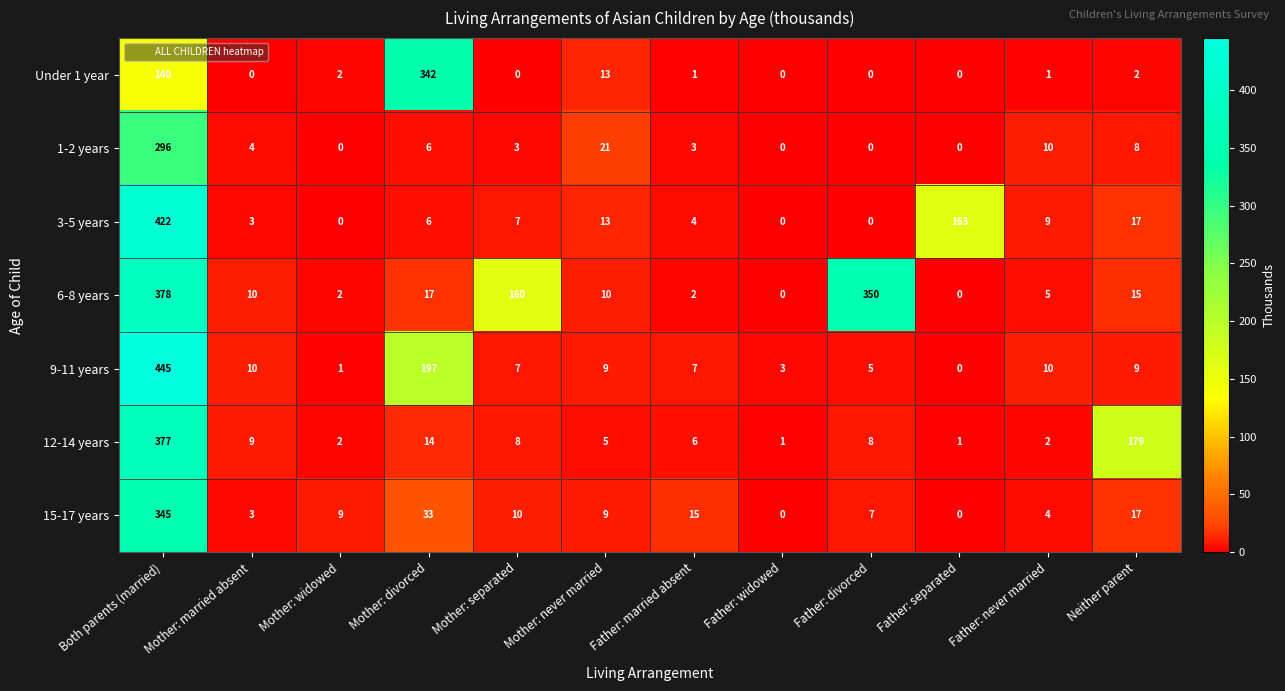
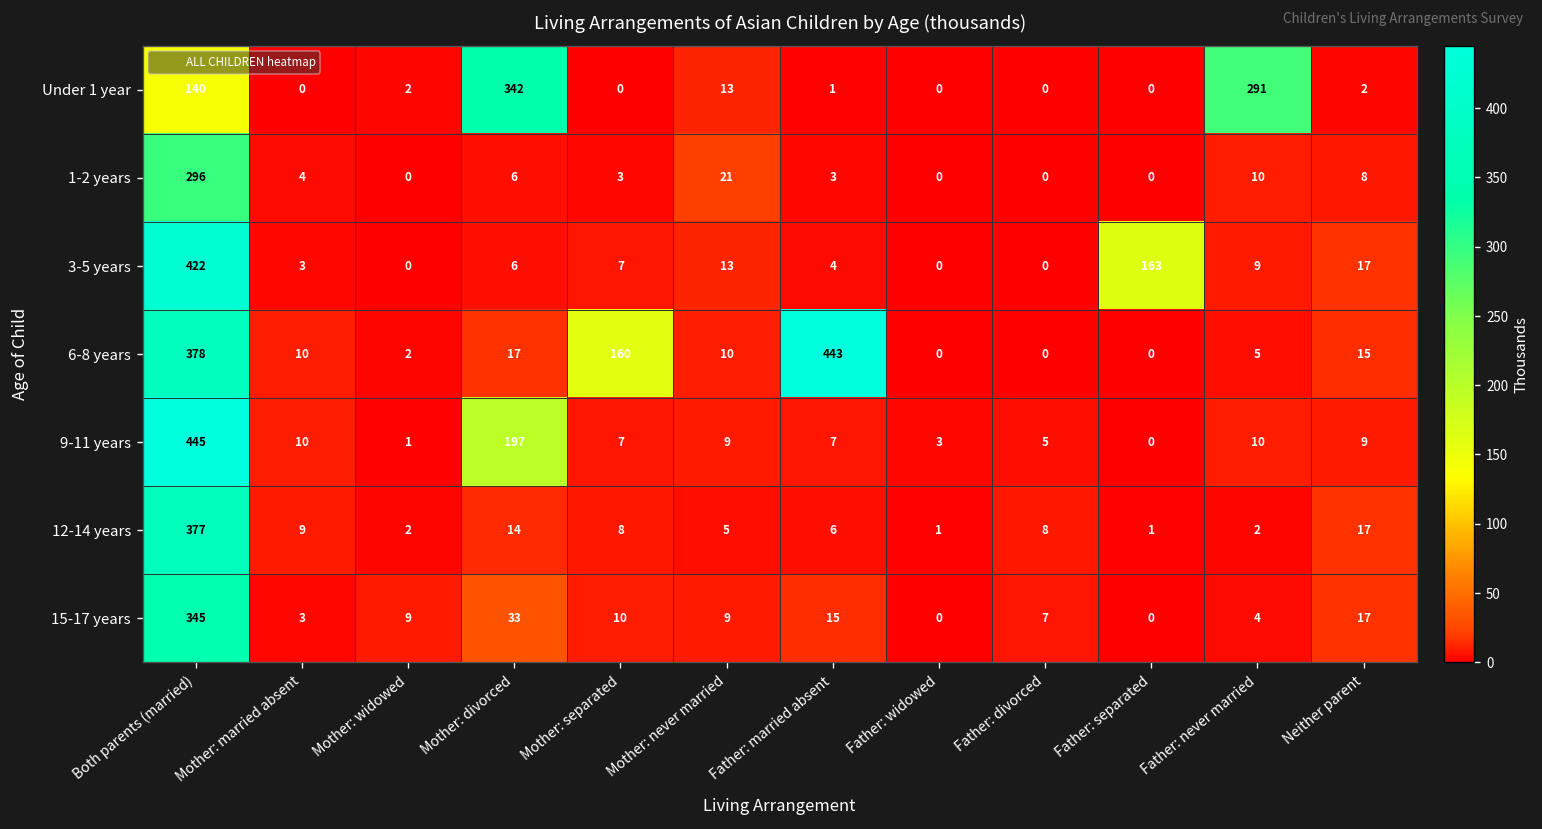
  {
    "Under 1 year": {
      "Both parents (married)": 140,
      "Mother: married absent": 0,
      "Mother: widowed": 2,
      "Mother: divorced": 342,
      "Mother: separated": 0,
      "Mother: never married": 13,
      "Father: married absent": 1,
      "Father: widowed": 0,
      "Father: divorced": 0,
      "Father: separated": 0,
-     "Father: never married": 1,
+     "Father: never married": 291,
      "Neither parent": 2
    },
    "1-2 years": {
      "Both parents (married)": 296,
      "Mother: married absent": 4,
      "Mother: widowed": 0,
      "Mother: divorced": 6,
      "Mother: separated": 3,
      "Mother: never married": 21,
      "Father: married absent": 3,
      "Father: widowed": 0,
      "Father: divorced": 0,
      "Father: separated": 0,
      "Father: never married": 10,
      "Neither parent": 8
    },
    "3-5 years": {
      "Both parents (married)": 422,
      "Mother: married absent": 3,
      "Mother: widowed": 0,
      "Mother: divorced": 6,
      "Mother: separated": 7,
      "Mother: never married": 13,
      "Father: married absent": 4,
      "Father: widowed": 0,
      "Father: divorced": 0,
      "Father: separated": 163,
      "Father: never married": 9,
      "Neither parent": 17
    },
    "6-8 years": {
      "Both parents (married)": 378,
      "Mother: married absent": 10,
      "Mother: widowed": 2,
      "Mother: divorced": 17,
      "Mother: separated": 160,
      "Mother: never married": 10,
-     "Father: married absent": 2,
+     "Father: married absent": 443,
      "Father: widowed": 0,
-     "Father: divorced": 350,
+     "Father: divorced": 0,
      "Father: separated": 0,
      "Father: never married": 5,
      "Neither parent": 15
    },
    "9-11 years": {
      "Both parents (married)": 445,
      "Mother: married absent": 10,
      "Mother: widowed": 1,
      "Mother: divorced": 197,
      "Mother: separated": 7,
      "Mother: never married": 9,
      "Father: married absent": 7,
      "Father: widowed": 3,
      "Father: divorced": 5,
      "Father: separated": 0,
      "Father: never married": 10,
      "Neither parent": 9
    },
    "12-14 years": {
      "Both parents (married)": 377,
      "Mother: married absent": 9,
      "Mother: widowed": 2,
      "Mother: divorced": 14,
      "Mother: separated": 8,
      "Mother: never married": 5,
      "Father: married absent": 6,
      "Father: widowed": 1,
      "Father: divorced": 8,
      "Father: separated": 1,
      "Father: never married": 2,
-     "Neither parent": 179
+     "Neither parent": 17
    },
    "15-17 years": {
      "Both parents (married)": 345,
      "Mother: married absent": 3,
      "Mother: widowed": 9,
      "Mother: divorced": 33,
      "Mother: separated": 10,
      "Mother: never married": 9,
      "Father: married absent": 15,
      "Father: widowed": 0,
      "Father: divorced": 7,
      "Father: separated": 0,
      "Father: never married": 4,
      "Neither parent": 17
    }
  }
